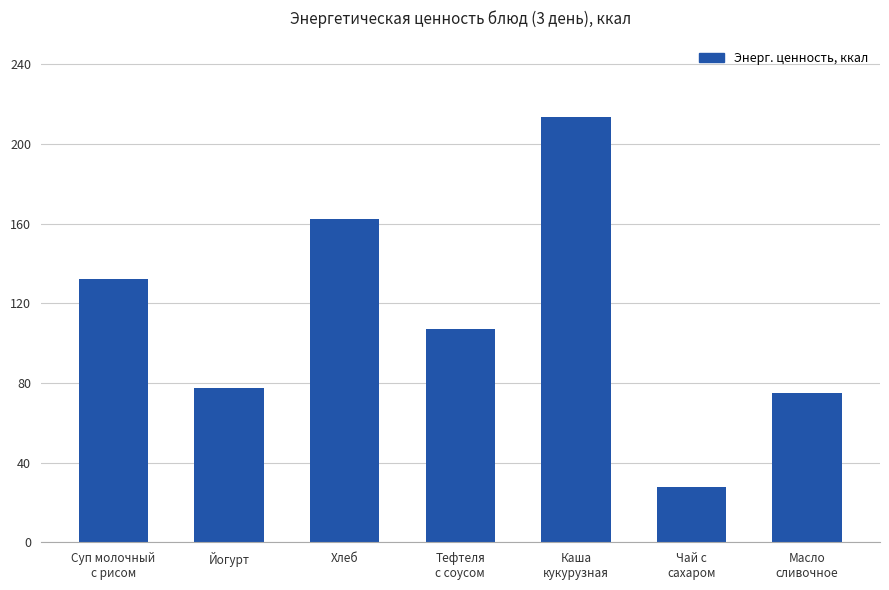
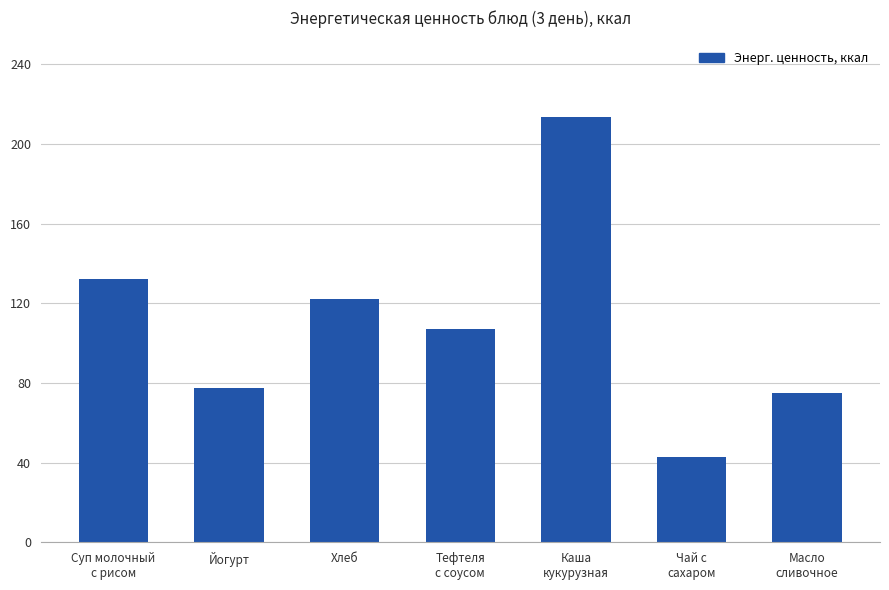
  {
    "Суп молочный с рисом": 132,
    "Йогурт": 77,
-   "Хлеб": 162,
+   "Хлеб": 122,
    "Тефтеля с соусом": 107,
    "Каша кукурузная": 214,
-   "Чай с сахаром": 28,
+   "Чай с сахаром": 43,
    "Масло сливочное": 75
  }
